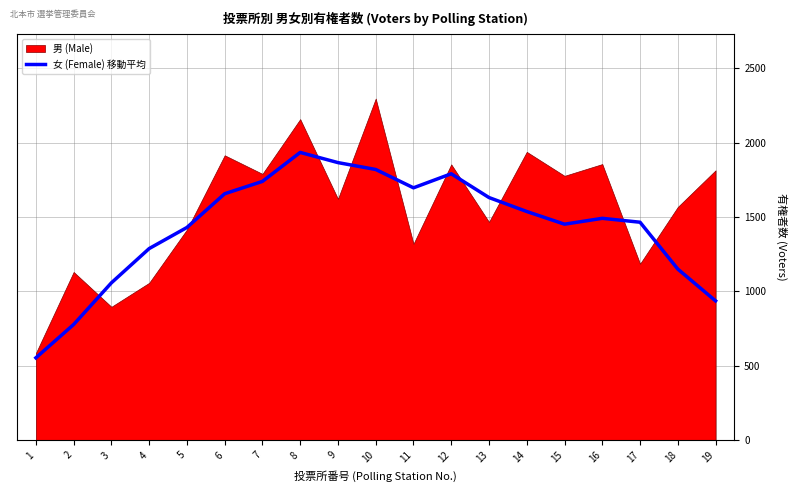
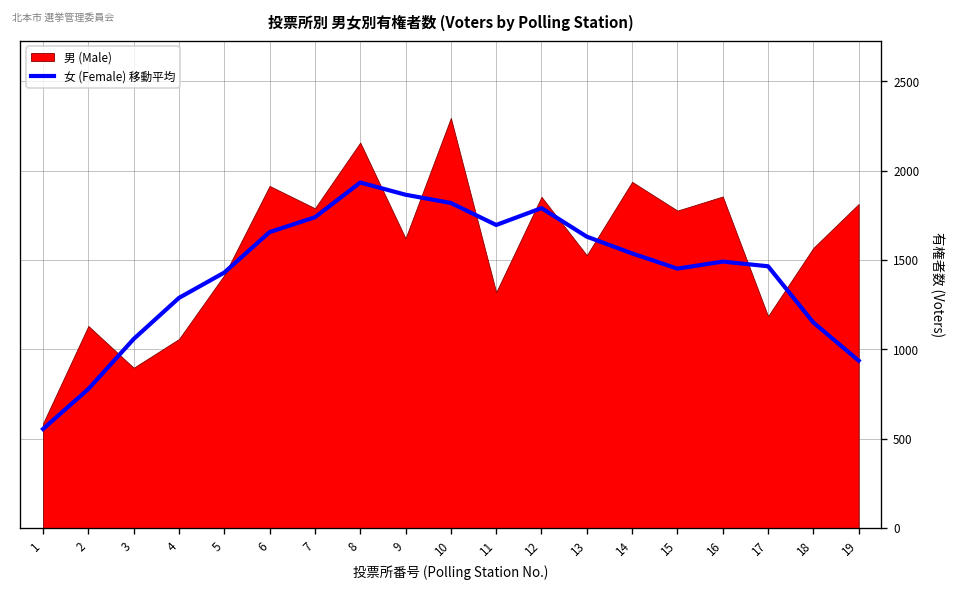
  {
    "女 (Female) 移動平均": {
      "1": 550,
      "2": 780,
      "3": 1060,
      "4": 1290,
      "6": 1660,
      "7": 1740,
      "8": 1930,
      "9": 1870,
      "10": 1820,
      "11": 1700,
      "12": 1790,
      "13": 1630,
      "14": 1540,
      "15": 1450,
      "16": 1490,
      "17": 1470,
      "18": 1150,
      "19": 940
    },
    "男 (Male)": {
      "1": 590,
      "2": 1130,
      "3": 900,
      "4": 1060,
      "6": 1920,
      "7": 1790,
      "8": 2160,
      "9": 1620,
      "10": 2300,
      "11": 1320,
      "12": 1850,
-     "13": 1470,
+     "13": 1530,
      "14": 1940,
      "15": 1780,
      "16": 1860,
      "17": 1190,
      "18": 1570,
      "19": 1810
    }
  }
